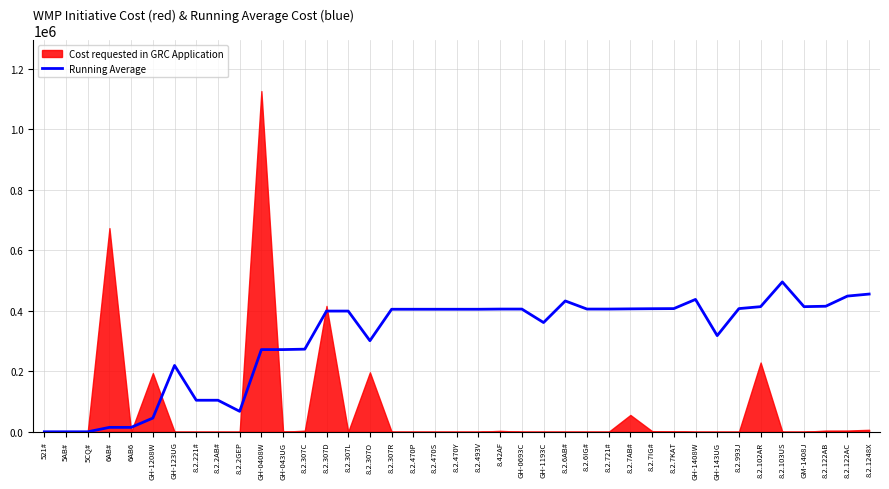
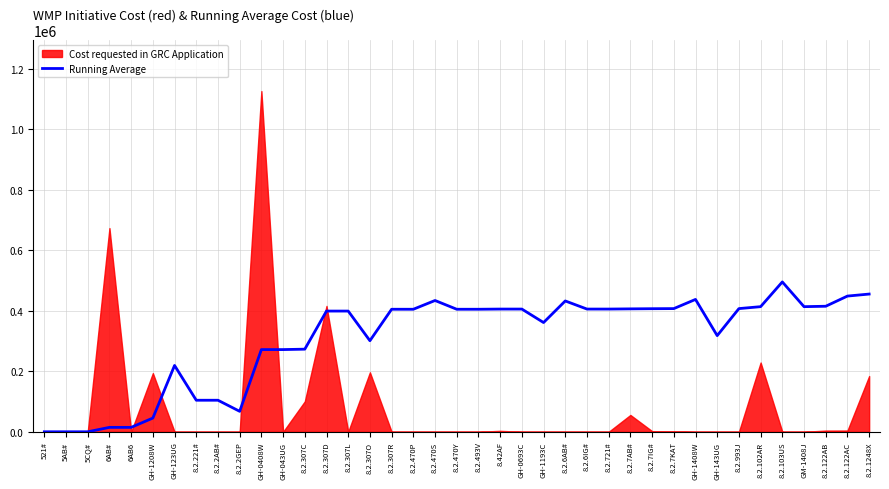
  {
    "Running Average": {
      "6AB#": 10000,
      "6AB6": 10000,
      "GH-1208W": 50000,
      "GH-123UG": 220000,
      "8.2.221#": 100000,
      "8.2.2AB#": 100000,
      "8.2.2GEP": 70000,
      "GH-0408W": 270000,
      "GH-043UG": 270000,
      "8.2.307C": 270000,
      "8.2.307D": 400000,
      "8.2.307L": 400000,
      "8.2.307O": 300000,
      "8.2.307R": 410000,
      "8.2.470P": 410000,
-     "8.2.470S": 410000,
+     "8.2.470S": 430000,
      "8.2.470Y": 410000,
      "8.2.493V": 410000,
      "8.42AF": 410000,
      "GH-0693C": 410000,
      "GH-1193C": 360000,
      "8.2.6AB#": 430000,
      "8.2.6IG#": 410000,
      "8.2.721#": 410000,
      "8.2.7AB#": 410000,
      "8.2.7IG#": 410000,
      "8.2.7KAT": 410000,
      "GH-1408W": 440000,
      "GH-143UG": 320000,
      "8.2.993J": 410000,
      "8.2.102AR": 410000,
      "8.2.103US": 500000,
      "GM-1408J": 410000,
      "8.2.122AB": 420000,
      "8.2.122AC": 450000,
      "8.2.1248X": 460000
    },
    "Cost requested in GRC Application": {
      "6AB#": 670000,
      "6AB6": 0,
      "GH-1208W": 190000,
      "GH-123UG": 0,
      "8.2.221#": 0,
      "8.2.2AB#": 0,
      "8.2.2GEP": 0,
      "GH-0408W": 1130000,
      "GH-043UG": 0,
-     "8.2.307C": 0,
+     "8.2.307C": 100000,
      "8.2.307D": 420000,
      "8.2.307L": 0,
      "8.2.307O": 200000,
      "8.2.307R": 0,
      "8.2.470P": 0,
      "8.2.470S": 0,
      "8.2.470Y": 0,
      "8.2.493V": 0,
      "GH-0693C": 0,
      "GH-1193C": 0,
      "8.2.6AB#": 0,
      "8.2.6IG#": 0,
      "8.2.721#": 0,
      "8.2.7AB#": 60000,
      "GH-1408W": 0,
      "GH-143UG": 0,
      "8.2.993J": 0,
      "8.2.102AR": 230000,
      "8.2.103US": 0,
      "GM-1408J": 0,
-     "8.2.1248X": 10000
+     "8.2.1248X": 180000
    }
  }
